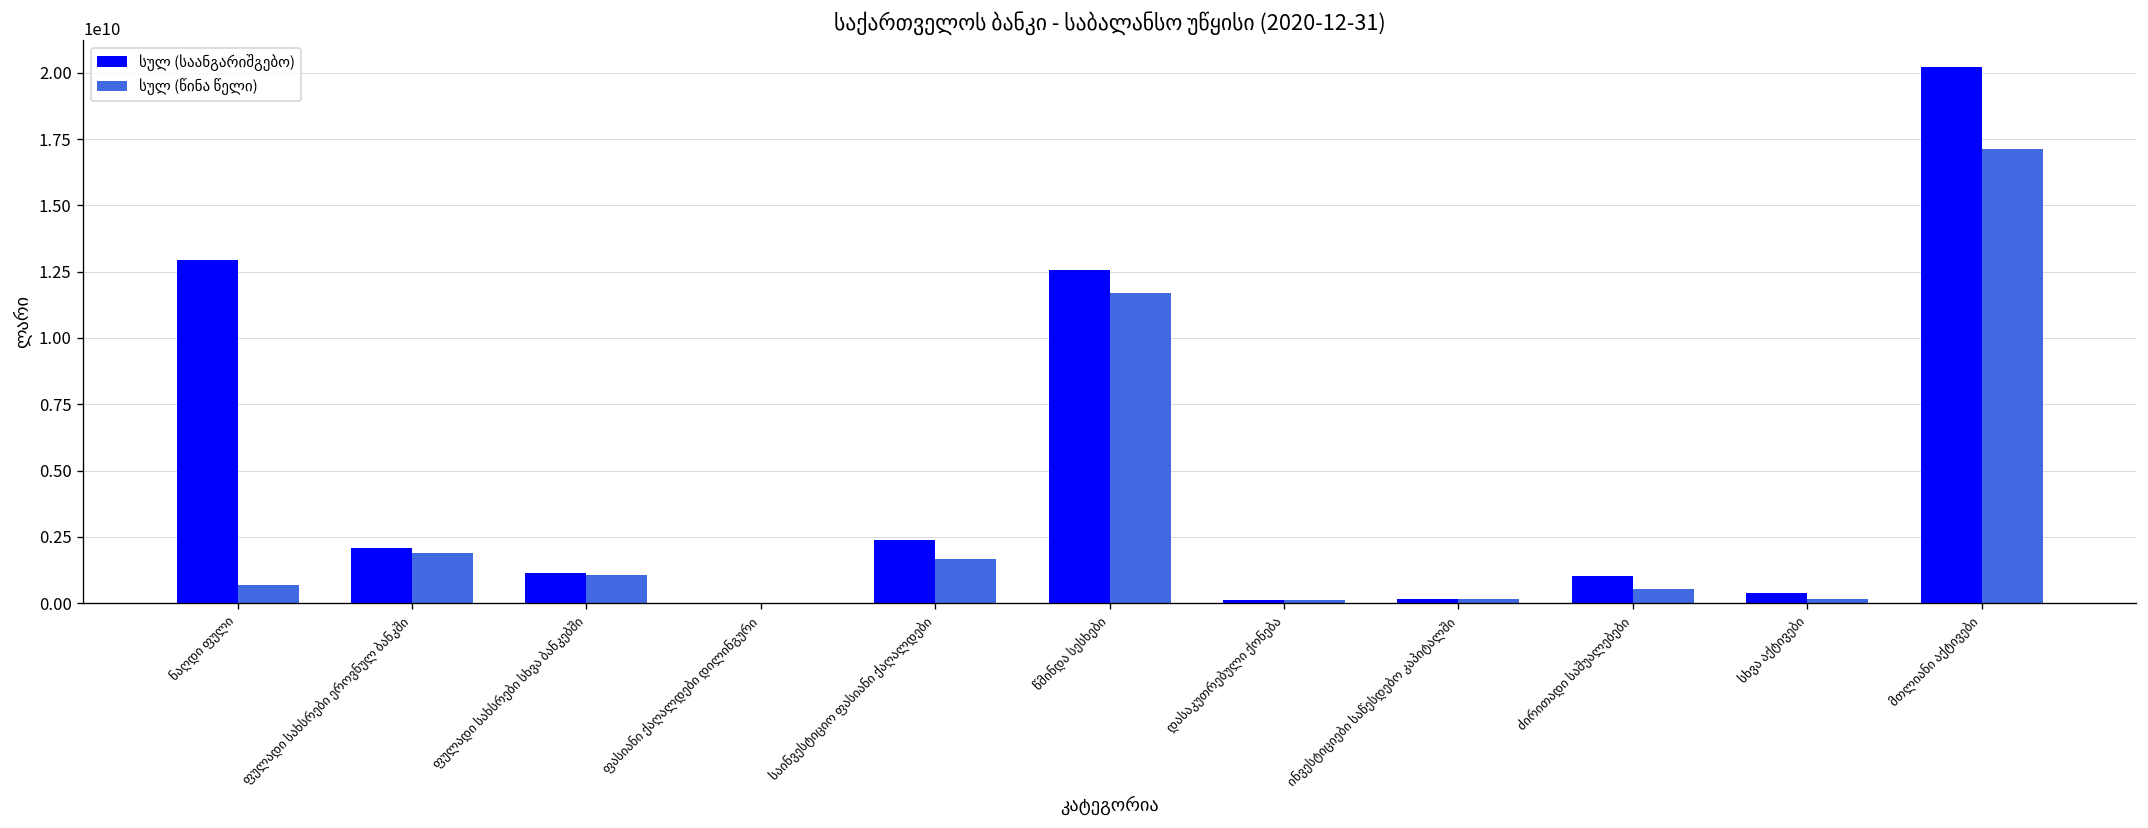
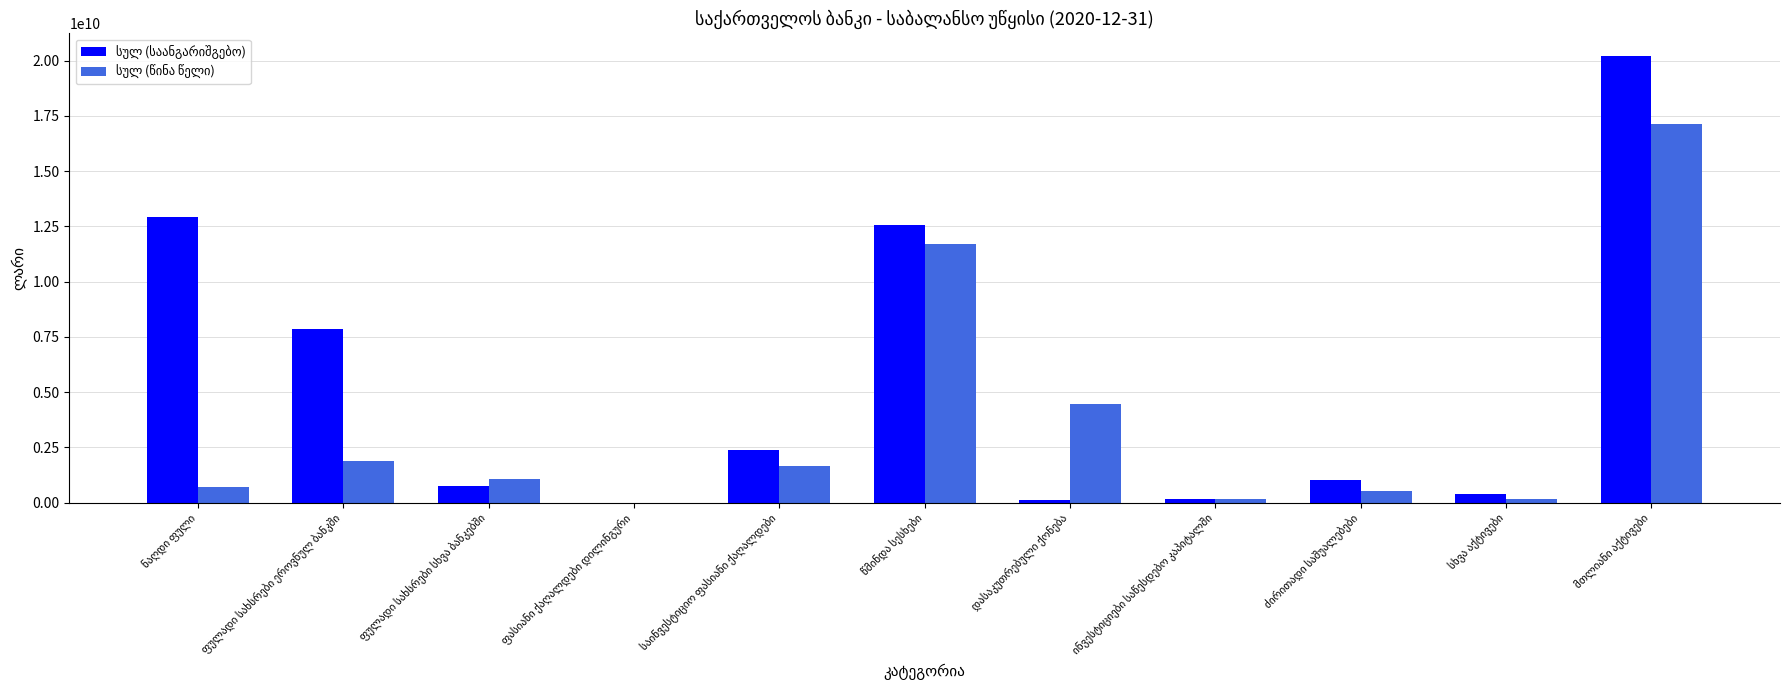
  {
    "სულ (საანგარიშგებო)": {
      "ნაღდი ფული": 12900000000,
-     "ფულადი სახსრები ეროვნულ ბანკში": 2100000000,
-     "ფულადი სახსრები სხვა ბანკებში": 1100000000,
+     "ფულადი სახსრები ეროვნულ ბანკში": 7900000000,
+     "ფულადი სახსრები სხვა ბანკებში": 700000000,
      "საინვესტიციო ფასიანი ქაღალდები": 2400000000,
      "წმინდა სესხები": 12600000000,
      "ინვესტიციები საწესდებო კაპიტალში": 100000000,
      "ძირითადი საშუალებები": 1000000000,
      "სხვა აქტივები": 400000000,
      "მთლიანი აქტივები": 20200000000
    },
    "სულ (წინა წელი)": {
      "ნაღდი ფული": 700000000,
      "ფულადი სახსრები ეროვნულ ბანკში": 1900000000,
      "ფულადი სახსრები სხვა ბანკებში": 1100000000,
      "საინვესტიციო ფასიანი ქაღალდები": 1700000000,
      "წმინდა სესხები": 11700000000,
-     "დასაკუთრებული ქონება": 100000000,
+     "დასაკუთრებული ქონება": 4500000000,
      "ინვესტიციები საწესდებო კაპიტალში": 200000000,
      "ძირითადი საშუალებები": 500000000,
      "სხვა აქტივები": 200000000,
      "მთლიანი აქტივები": 17100000000
    }
  }
